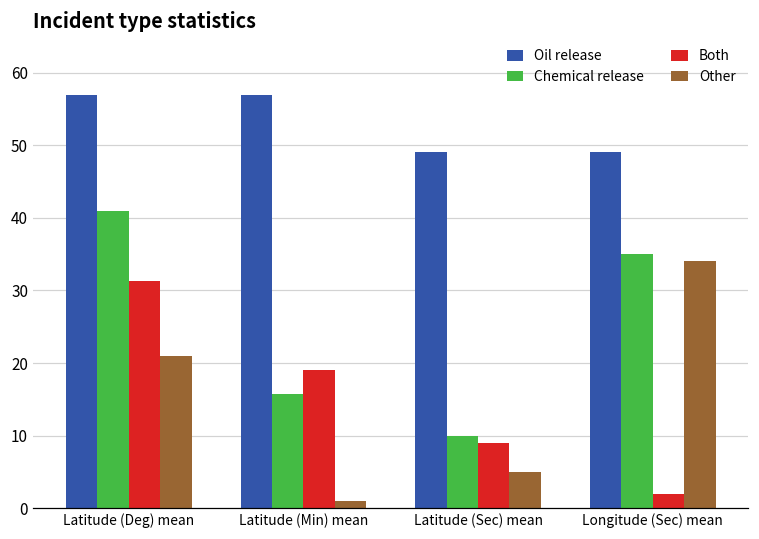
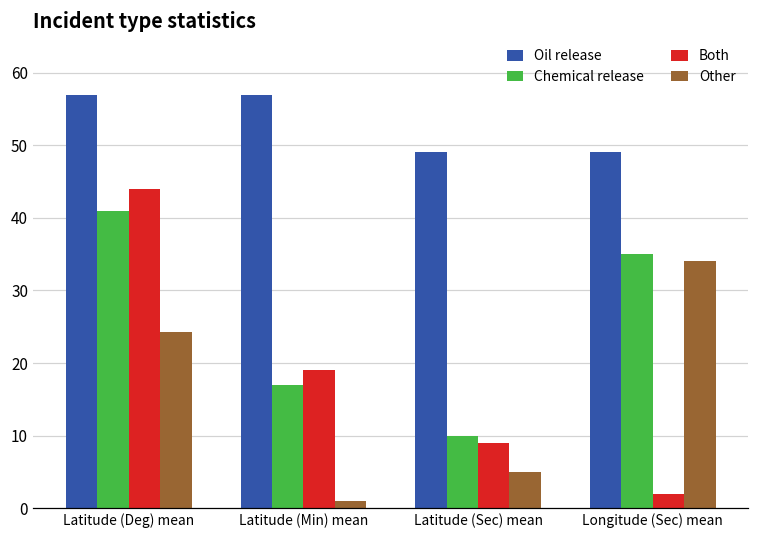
  {
    "Oil release": {
      "Latitude (Deg) mean": 57,
      "Latitude (Min) mean": 57,
      "Latitude (Sec) mean": 49,
      "Longitude (Sec) mean": 49
    },
    "Chemical release": {
      "Latitude (Deg) mean": 41,
-     "Latitude (Min) mean": 16,
+     "Latitude (Min) mean": 17,
      "Latitude (Sec) mean": 10,
      "Longitude (Sec) mean": 35
    },
    "Both": {
-     "Latitude (Deg) mean": 31,
+     "Latitude (Deg) mean": 44,
      "Latitude (Min) mean": 19,
      "Latitude (Sec) mean": 9,
      "Longitude (Sec) mean": 2
    },
    "Other": {
-     "Latitude (Deg) mean": 21,
+     "Latitude (Deg) mean": 24,
      "Latitude (Min) mean": 1,
      "Latitude (Sec) mean": 5,
      "Longitude (Sec) mean": 34
    }
  }
